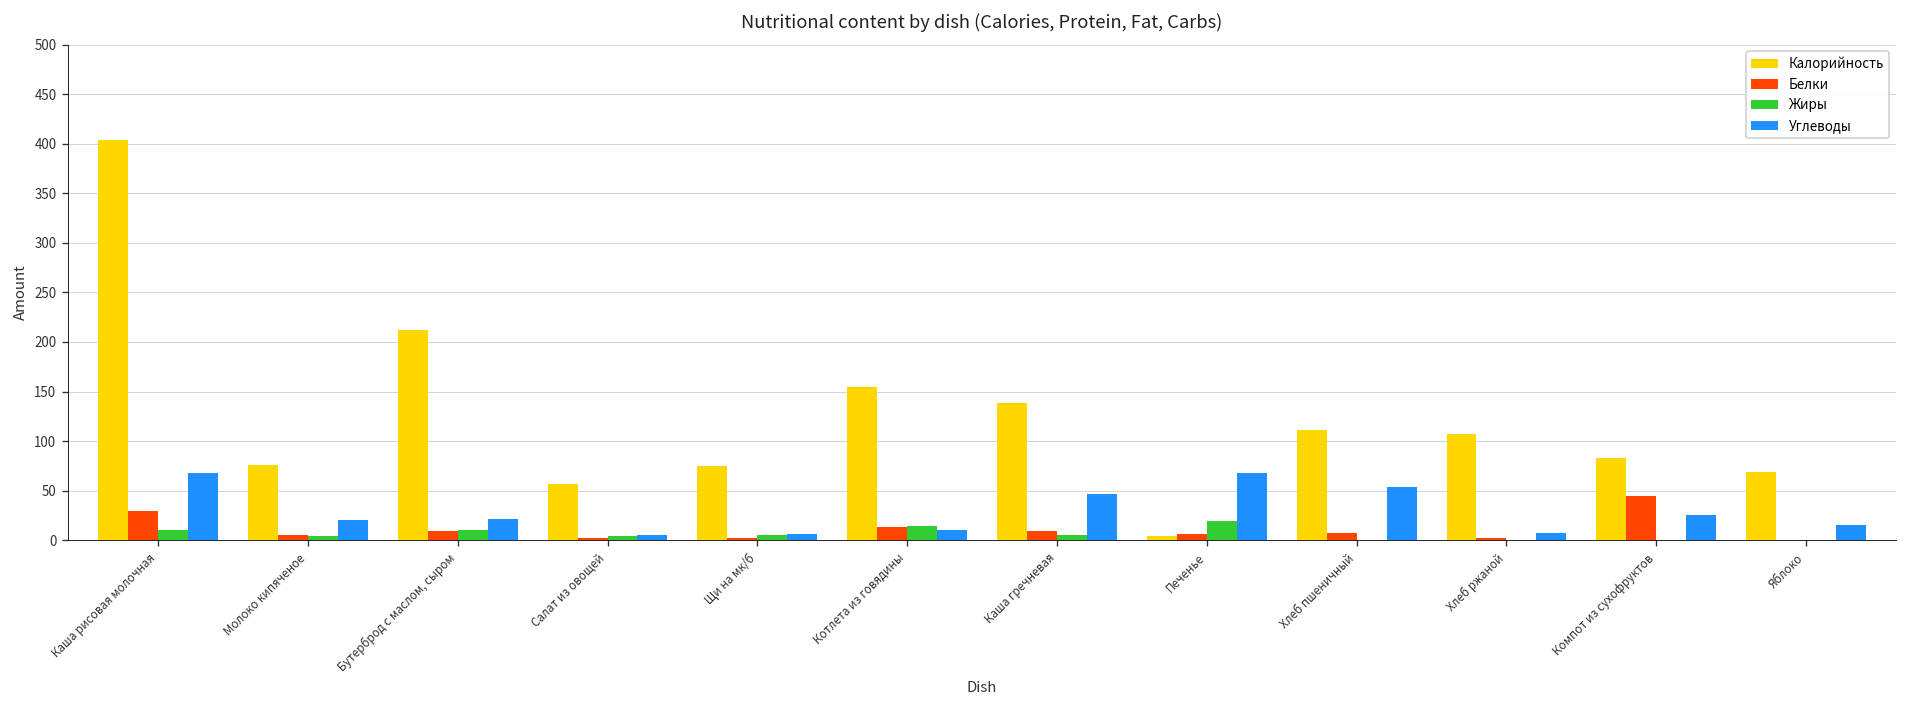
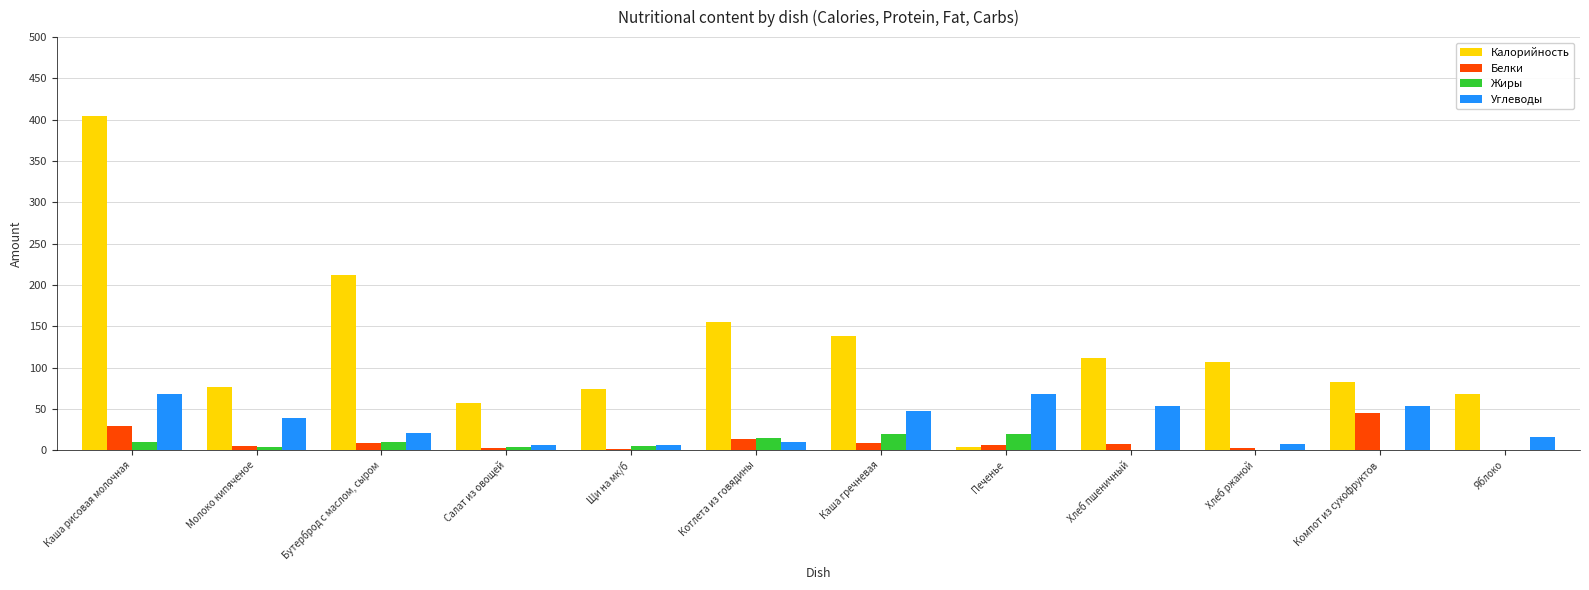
  {
    "Калорийность": {
      "Каша рисовая молочная": 400,
      "Молоко кипяченое": 80,
      "Бутерброд с маслом, сыром": 210,
      "Салат из овощей": 60,
      "Щи на мк/б": 70,
      "Котлета из говядины": 150,
      "Каша гречневая": 140,
      "Печенье": 0,
      "Хлеб пшеничный": 110,
      "Хлеб ржаной": 110,
      "Компот из сухофруктов": 80,
      "Яблоко": 70
    },
    "Белки": {
      "Каша рисовая молочная": 30,
      "Молоко кипяченое": 10,
      "Бутерброд с маслом, сыром": 10,
      "Котлета из говядины": 10,
      "Каша гречневая": 10,
      "Печенье": 10,
      "Хлеб пшеничный": 10,
      "Компот из сухофруктов": 50,
      "Яблоко": 0
    },
    "Жиры": {
      "Каша рисовая молочная": 10,
      "Молоко кипяченое": 0,
      "Бутерброд с маслом, сыром": 10,
      "Салат из овощей": 0,
      "Щи на мк/б": 10,
      "Котлета из говядины": 10,
-     "Каша гречневая": 10,
+     "Каша гречневая": 20,
      "Печенье": 20,
      "Компот из сухофруктов": 0
    },
    "Углеводы": {
      "Каша рисовая молочная": 70,
-     "Молоко кипяченое": 20,
+     "Молоко кипяченое": 40,
      "Бутерброд с маслом, сыром": 20,
      "Салат из овощей": 10,
      "Щи на мк/б": 10,
      "Котлета из говядины": 10,
      "Каша гречневая": 50,
      "Печенье": 70,
      "Хлеб пшеничный": 50,
      "Хлеб ржаной": 10,
-     "Компот из сухофруктов": 30,
+     "Компот из сухофруктов": 50,
      "Яблоко": 20
    }
  }
